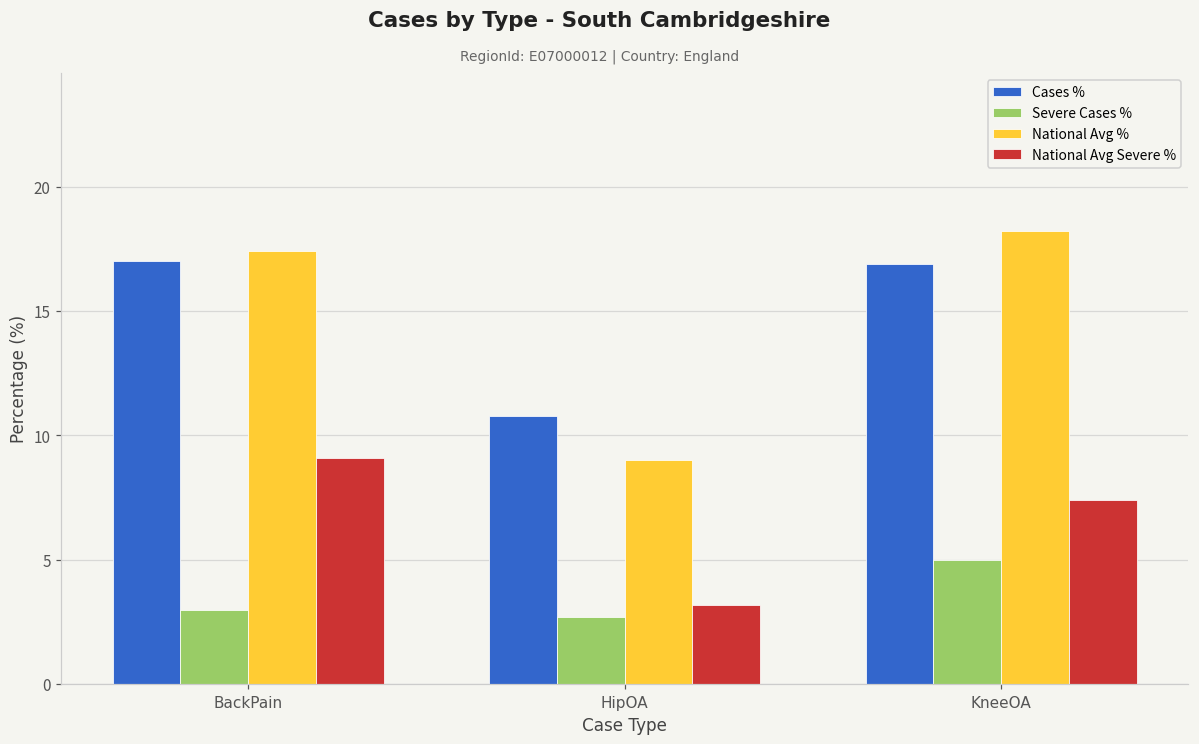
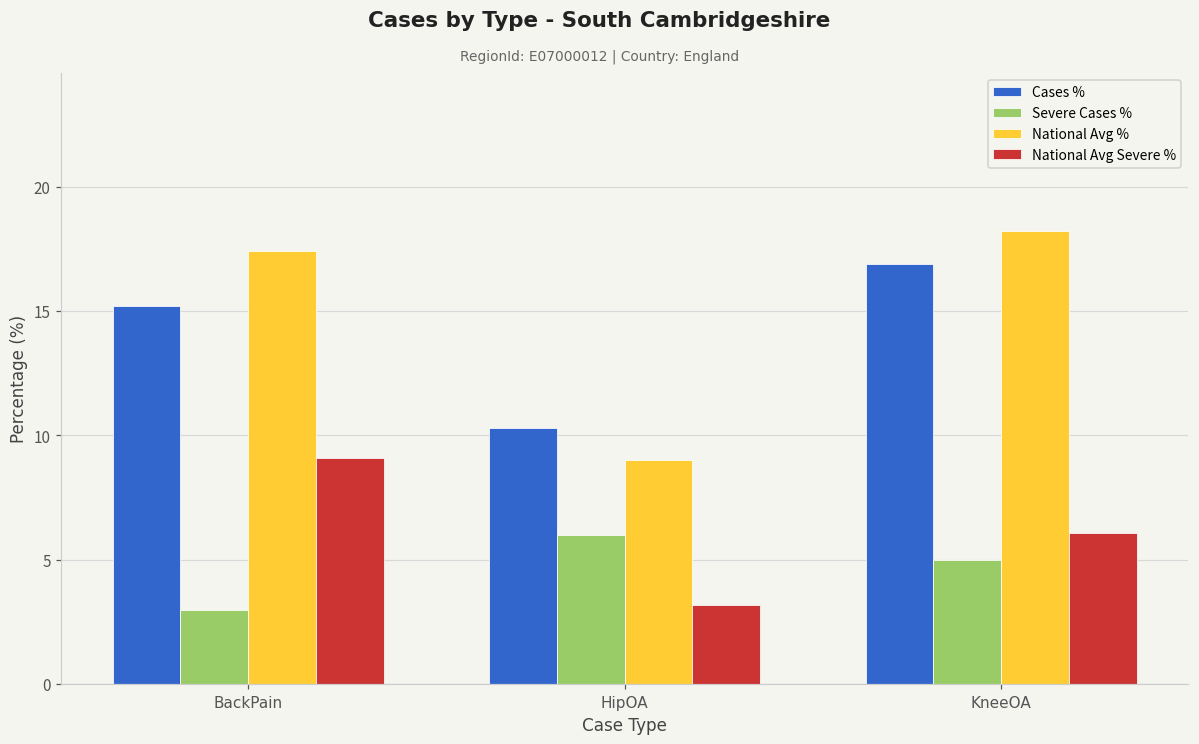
  {
    "Cases %": {
-     "BackPain": 17.0,
-     "HipOA": 10.8,
+     "BackPain": 15.2,
+     "HipOA": 10.3,
      "KneeOA": 16.9
    },
    "Severe Cases %": {
      "BackPain": 3.0,
-     "HipOA": 2.7,
+     "HipOA": 6.0,
      "KneeOA": 5.0
    },
    "National Avg %": {
      "BackPain": 17.4,
      "HipOA": 9.0,
      "KneeOA": 18.2
    },
    "National Avg Severe %": {
      "BackPain": 9.1,
      "HipOA": 3.2,
-     "KneeOA": 7.4
+     "KneeOA": 6.1
    }
  }
